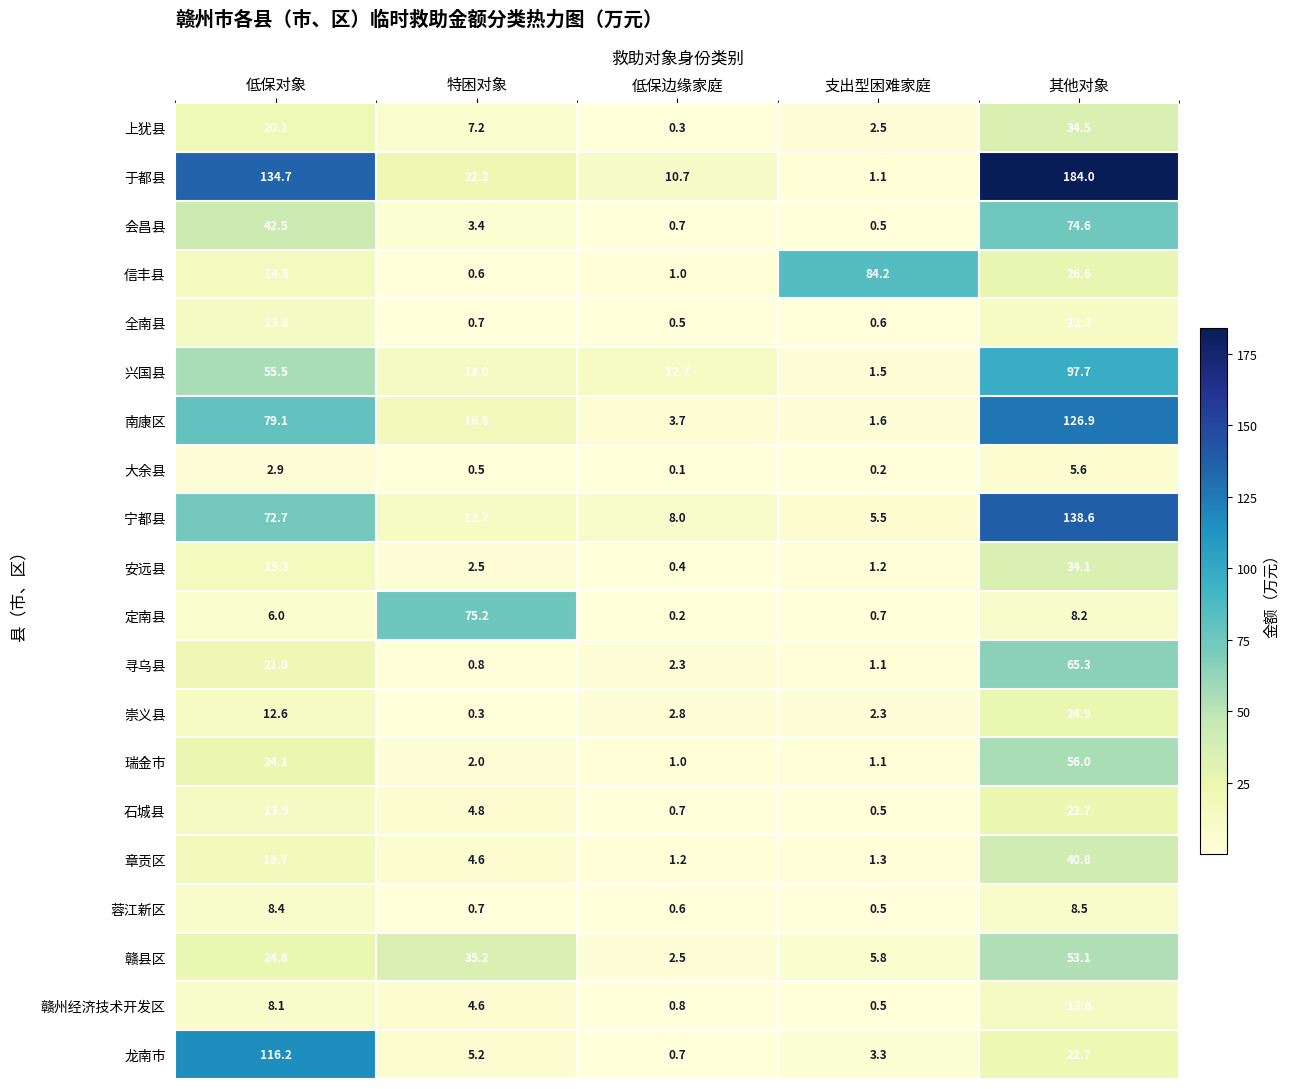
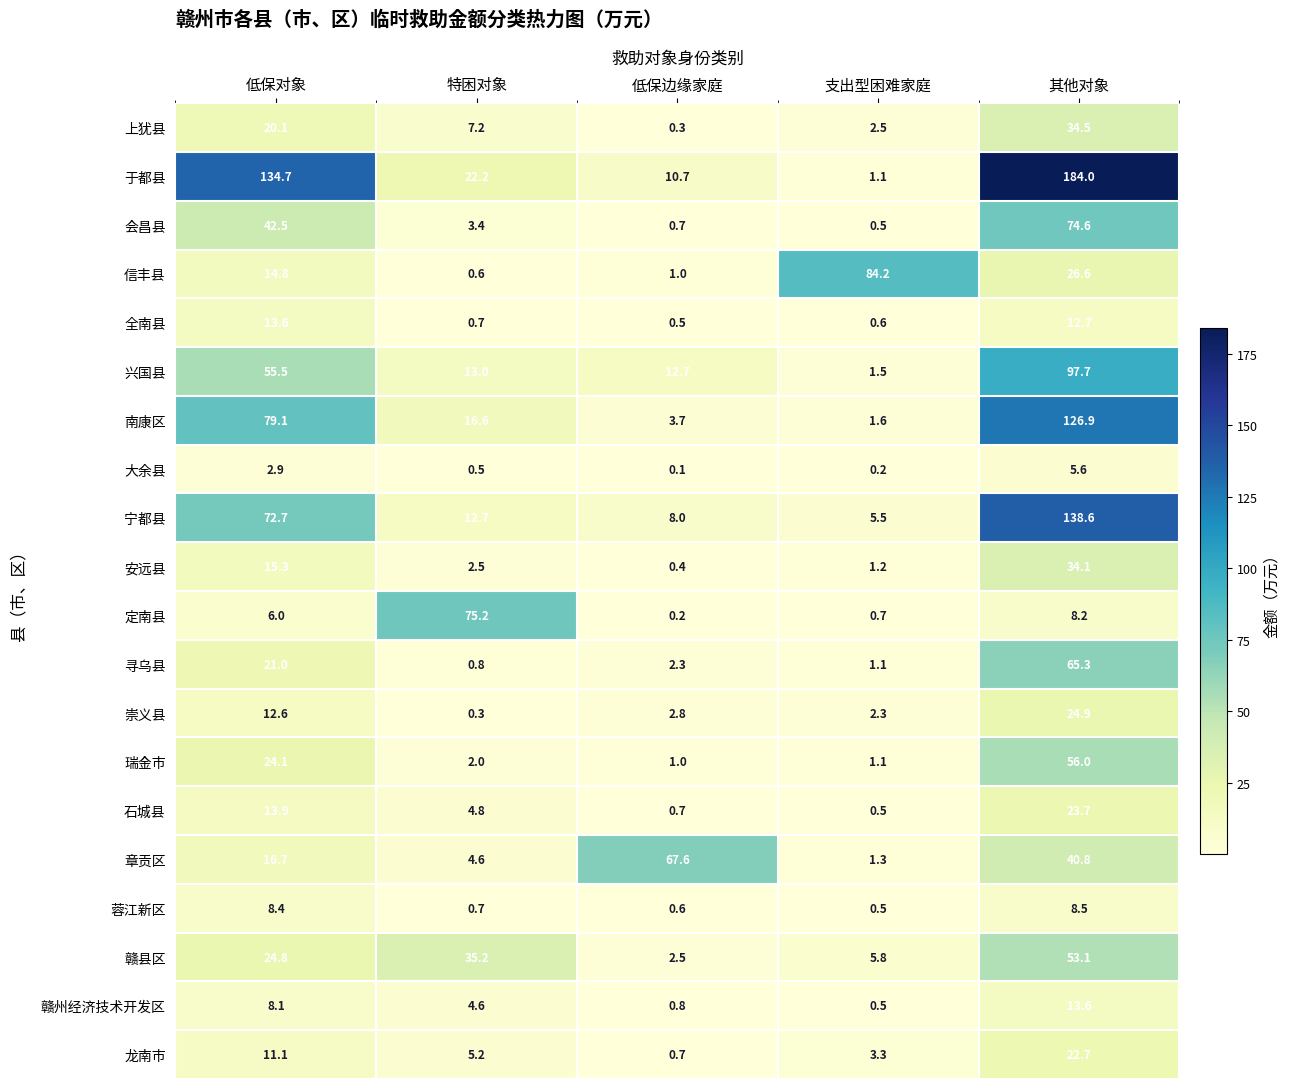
  {
    "上犹县": {
      "低保对象": 20.1,
      "特困对象": 7.2,
      "低保边缘家庭": 0.3,
      "支出型困难家庭": 2.5,
      "其他对象": 34.5
    },
    "于都县": {
      "低保对象": 134.7,
      "特困对象": 22.2,
      "低保边缘家庭": 10.7,
      "支出型困难家庭": 1.1,
      "其他对象": 184.0
    },
    "会昌县": {
      "低保对象": 42.5,
      "特困对象": 3.4,
      "低保边缘家庭": 0.7,
      "支出型困难家庭": 0.5,
      "其他对象": 74.6
    },
    "信丰县": {
      "低保对象": 14.8,
      "特困对象": 0.6,
      "低保边缘家庭": 1.0,
      "支出型困难家庭": 84.2,
      "其他对象": 26.6
    },
    "全南县": {
      "低保对象": 13.6,
      "特困对象": 0.7,
      "低保边缘家庭": 0.5,
      "支出型困难家庭": 0.6,
      "其他对象": 12.7
    },
    "兴国县": {
      "低保对象": 55.5,
      "特困对象": 13.0,
      "低保边缘家庭": 12.7,
      "支出型困难家庭": 1.5,
      "其他对象": 97.7
    },
    "南康区": {
      "低保对象": 79.1,
      "特困对象": 16.6,
      "低保边缘家庭": 3.7,
      "支出型困难家庭": 1.6,
      "其他对象": 126.9
    },
    "大余县": {
      "低保对象": 2.9,
      "特困对象": 0.5,
      "低保边缘家庭": 0.1,
      "支出型困难家庭": 0.2,
      "其他对象": 5.6
    },
    "宁都县": {
      "低保对象": 72.7,
      "特困对象": 12.7,
      "低保边缘家庭": 8.0,
      "支出型困难家庭": 5.5,
      "其他对象": 138.6
    },
    "安远县": {
      "低保对象": 15.3,
      "特困对象": 2.5,
      "低保边缘家庭": 0.4,
      "支出型困难家庭": 1.2,
      "其他对象": 34.1
    },
    "定南县": {
      "低保对象": 6.0,
      "特困对象": 75.2,
      "低保边缘家庭": 0.2,
      "支出型困难家庭": 0.7,
      "其他对象": 8.2
    },
    "寻乌县": {
      "低保对象": 21.0,
      "特困对象": 0.8,
      "低保边缘家庭": 2.3,
      "支出型困难家庭": 1.1,
      "其他对象": 65.3
    },
    "崇义县": {
      "低保对象": 12.6,
      "特困对象": 0.3,
      "低保边缘家庭": 2.8,
      "支出型困难家庭": 2.3,
      "其他对象": 24.9
    },
    "瑞金市": {
      "低保对象": 24.1,
      "特困对象": 2.0,
      "低保边缘家庭": 1.0,
      "支出型困难家庭": 1.1,
      "其他对象": 56.0
    },
    "石城县": {
      "低保对象": 13.9,
      "特困对象": 4.8,
      "低保边缘家庭": 0.7,
      "支出型困难家庭": 0.5,
      "其他对象": 23.7
    },
    "章贡区": {
      "低保对象": 16.7,
      "特困对象": 4.6,
-     "低保边缘家庭": 1.2,
+     "低保边缘家庭": 67.6,
      "支出型困难家庭": 1.3,
      "其他对象": 40.8
    },
    "蓉江新区": {
      "低保对象": 8.4,
      "特困对象": 0.7,
      "低保边缘家庭": 0.6,
      "支出型困难家庭": 0.5,
      "其他对象": 8.5
    },
    "赣县区": {
      "低保对象": 24.8,
      "特困对象": 35.2,
      "低保边缘家庭": 2.5,
      "支出型困难家庭": 5.8,
      "其他对象": 53.1
    },
    "赣州经济技术开发区": {
      "低保对象": 8.1,
      "特困对象": 4.6,
      "低保边缘家庭": 0.8,
      "支出型困难家庭": 0.5,
      "其他对象": 13.6
    },
    "龙南市": {
-     "低保对象": 116.2,
+     "低保对象": 11.1,
      "特困对象": 5.2,
      "低保边缘家庭": 0.7,
      "支出型困难家庭": 3.3,
      "其他对象": 22.7
    }
  }
